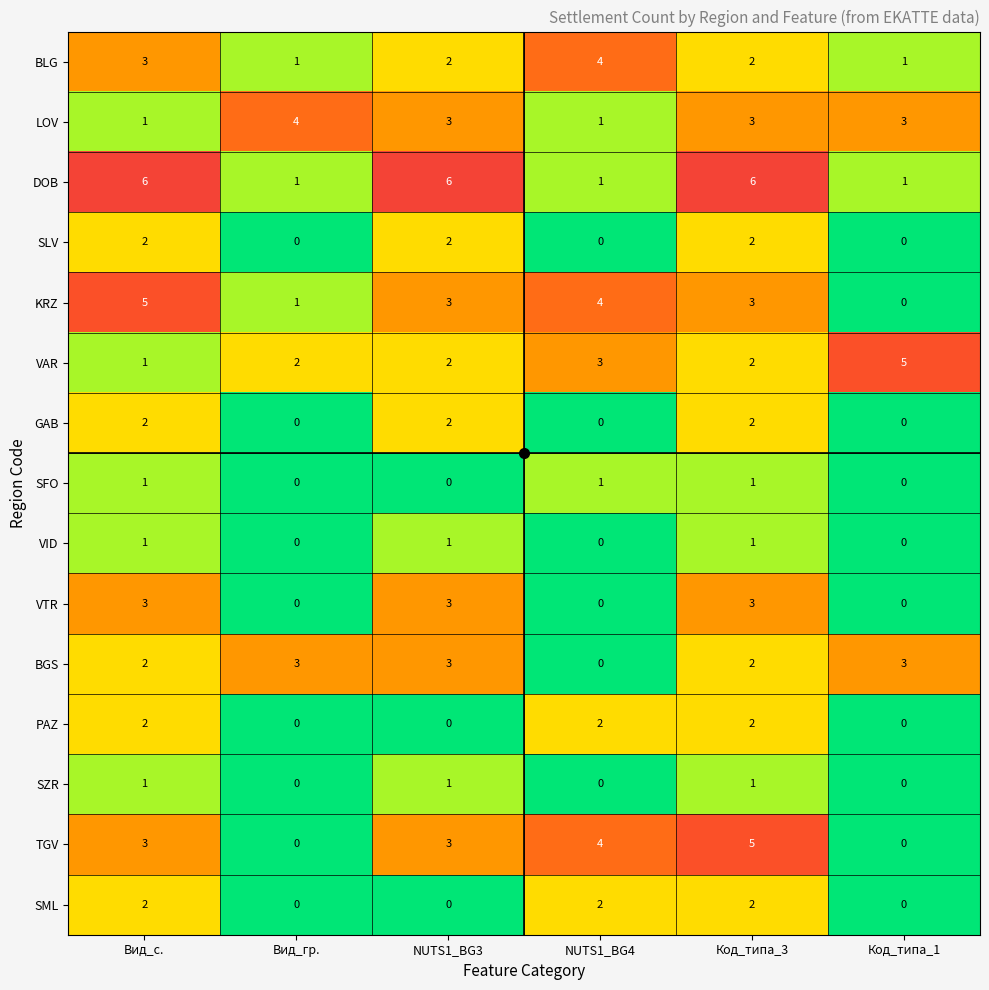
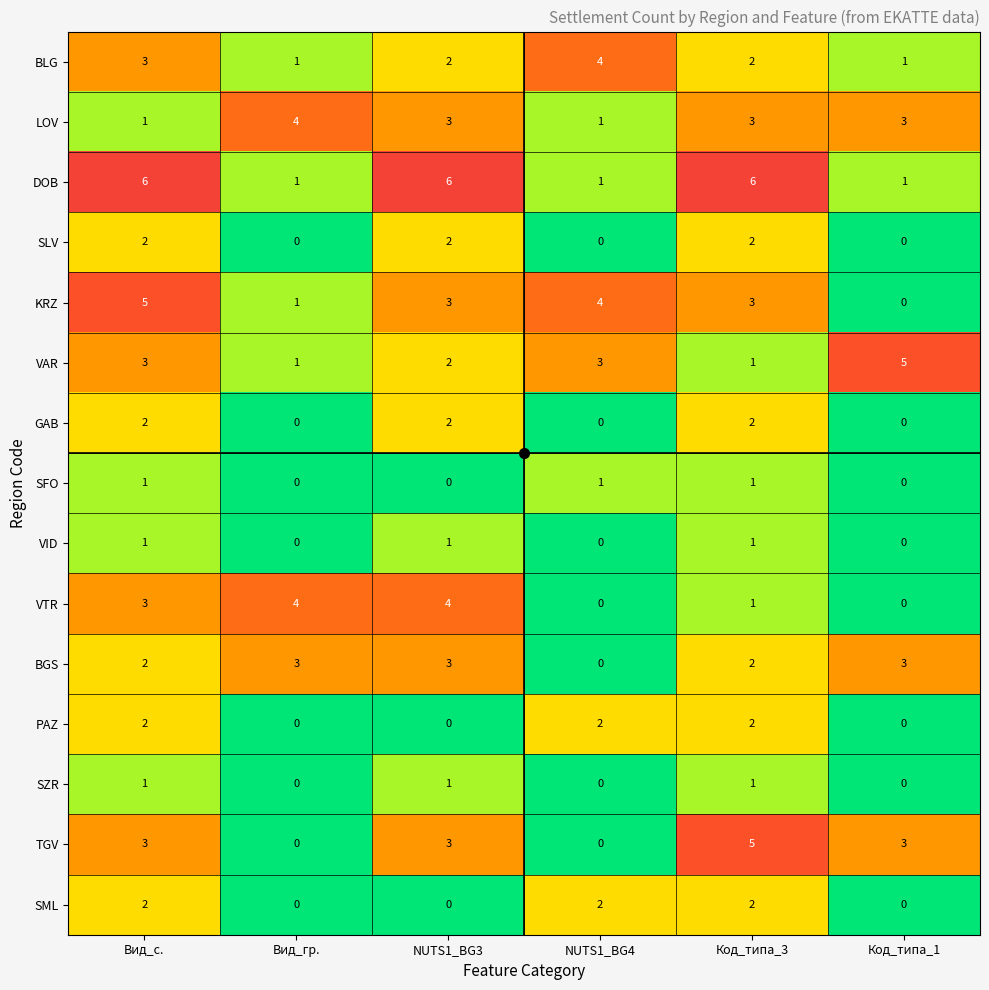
  {
    "BLG": {
      "Вид_с.": 3,
      "Вид_гр.": 1,
      "NUTS1_BG3": 2,
      "NUTS1_BG4": 4,
      "Код_типа_3": 2,
      "Код_типа_1": 1
    },
    "LOV": {
      "Вид_с.": 1,
      "Вид_гр.": 4,
      "NUTS1_BG3": 3,
      "NUTS1_BG4": 1,
      "Код_типа_3": 3,
      "Код_типа_1": 3
    },
    "DOB": {
      "Вид_с.": 6,
      "Вид_гр.": 1,
      "NUTS1_BG3": 6,
      "NUTS1_BG4": 1,
      "Код_типа_3": 6,
      "Код_типа_1": 1
    },
    "SLV": {
      "Вид_с.": 2,
      "Вид_гр.": 0,
      "NUTS1_BG3": 2,
      "NUTS1_BG4": 0,
      "Код_типа_3": 2,
      "Код_типа_1": 0
    },
    "KRZ": {
      "Вид_с.": 5,
      "Вид_гр.": 1,
      "NUTS1_BG3": 3,
      "NUTS1_BG4": 4,
      "Код_типа_3": 3,
      "Код_типа_1": 0
    },
    "VAR": {
-     "Вид_с.": 1,
-     "Вид_гр.": 2,
+     "Вид_с.": 3,
+     "Вид_гр.": 1,
      "NUTS1_BG3": 2,
      "NUTS1_BG4": 3,
-     "Код_типа_3": 2,
+     "Код_типа_3": 1,
      "Код_типа_1": 5
    },
    "GAB": {
      "Вид_с.": 2,
      "Вид_гр.": 0,
      "NUTS1_BG3": 2,
      "NUTS1_BG4": 0,
      "Код_типа_3": 2,
      "Код_типа_1": 0
    },
    "SFO": {
      "Вид_с.": 1,
      "Вид_гр.": 0,
      "NUTS1_BG3": 0,
      "NUTS1_BG4": 1,
      "Код_типа_3": 1,
      "Код_типа_1": 0
    },
    "VID": {
      "Вид_с.": 1,
      "Вид_гр.": 0,
      "NUTS1_BG3": 1,
      "NUTS1_BG4": 0,
      "Код_типа_3": 1,
      "Код_типа_1": 0
    },
    "VTR": {
      "Вид_с.": 3,
-     "Вид_гр.": 0,
-     "NUTS1_BG3": 3,
+     "Вид_гр.": 4,
+     "NUTS1_BG3": 4,
      "NUTS1_BG4": 0,
-     "Код_типа_3": 3,
+     "Код_типа_3": 1,
      "Код_типа_1": 0
    },
    "BGS": {
      "Вид_с.": 2,
      "Вид_гр.": 3,
      "NUTS1_BG3": 3,
      "NUTS1_BG4": 0,
      "Код_типа_3": 2,
      "Код_типа_1": 3
    },
    "PAZ": {
      "Вид_с.": 2,
      "Вид_гр.": 0,
      "NUTS1_BG3": 0,
      "NUTS1_BG4": 2,
      "Код_типа_3": 2,
      "Код_типа_1": 0
    },
    "SZR": {
      "Вид_с.": 1,
      "Вид_гр.": 0,
      "NUTS1_BG3": 1,
      "NUTS1_BG4": 0,
      "Код_типа_3": 1,
      "Код_типа_1": 0
    },
    "TGV": {
      "Вид_с.": 3,
      "Вид_гр.": 0,
      "NUTS1_BG3": 3,
-     "NUTS1_BG4": 4,
+     "NUTS1_BG4": 0,
      "Код_типа_3": 5,
-     "Код_типа_1": 0
+     "Код_типа_1": 3
    },
    "SML": {
      "Вид_с.": 2,
      "Вид_гр.": 0,
      "NUTS1_BG3": 0,
      "NUTS1_BG4": 2,
      "Код_типа_3": 2,
      "Код_типа_1": 0
    }
  }
